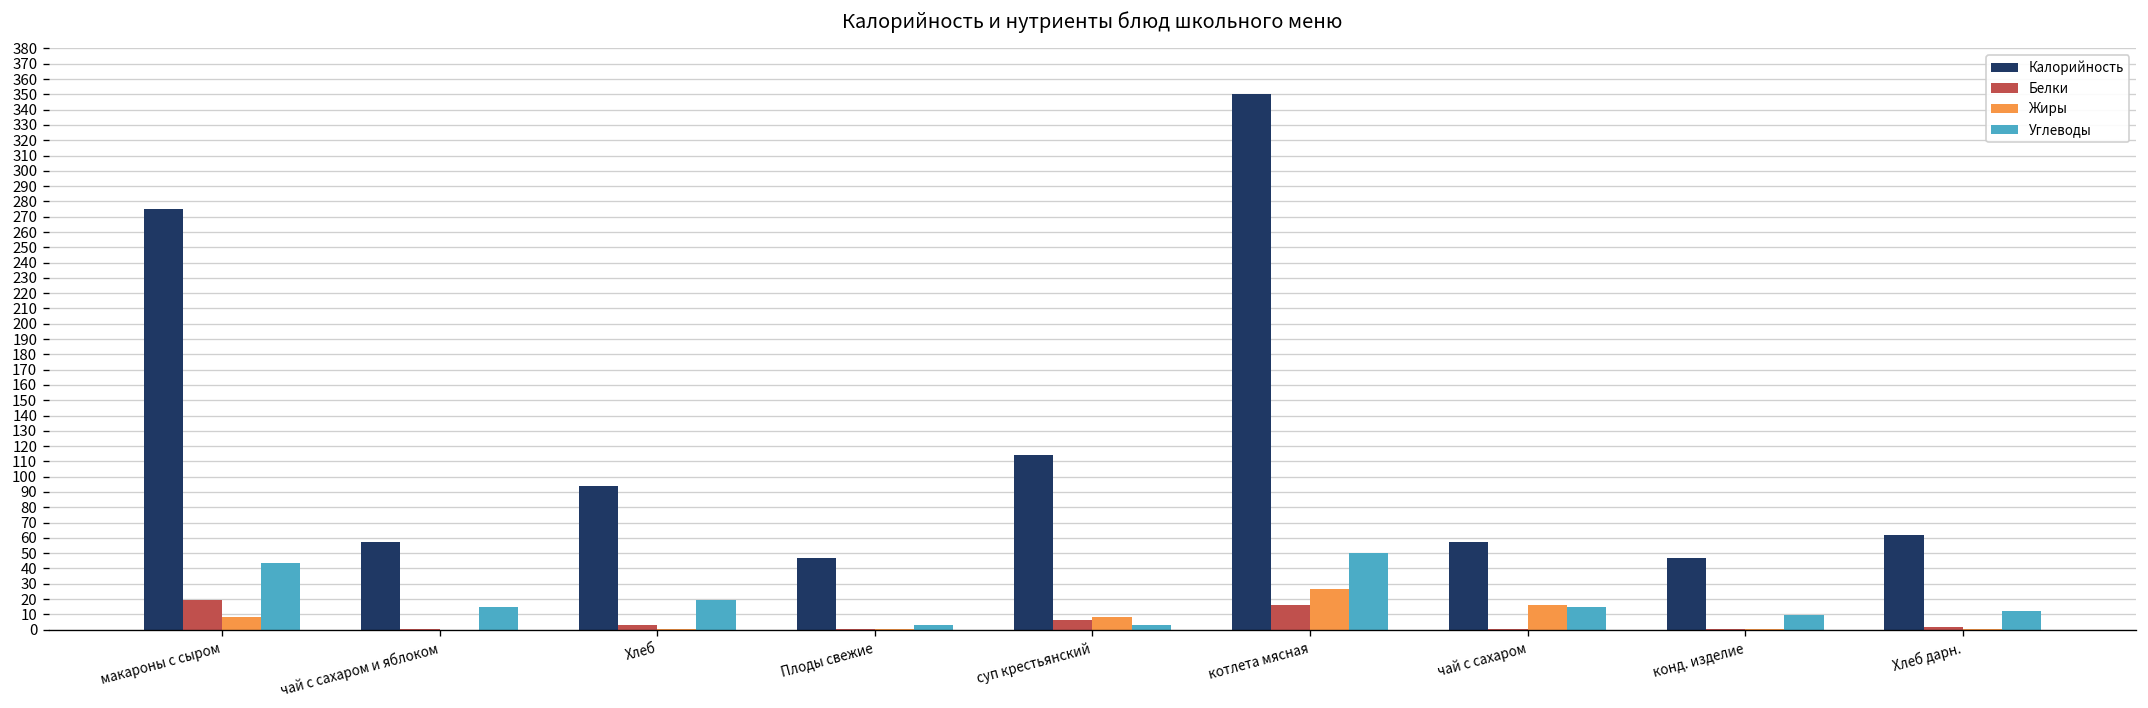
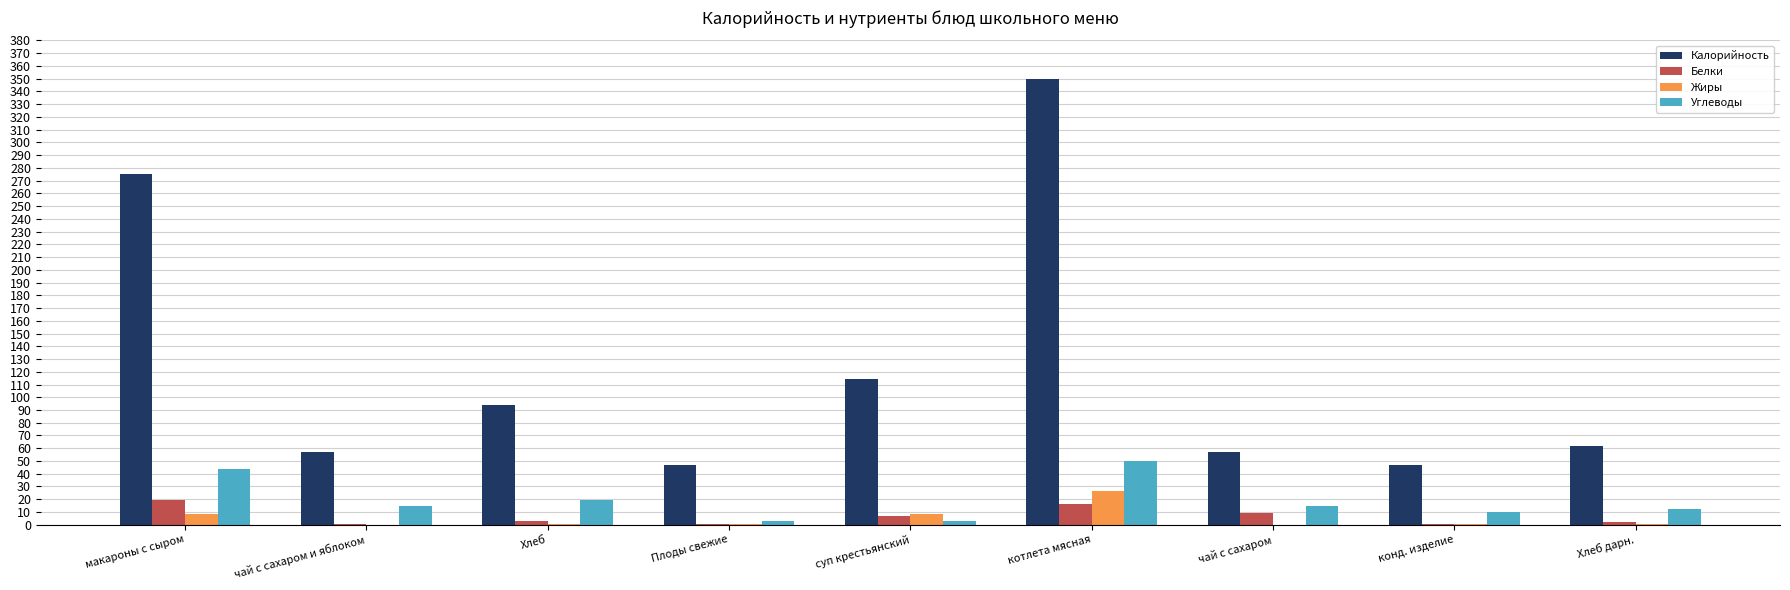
  {
    "Калорийность": {
      "макароны с сыром": 275,
      "чай с сахаром и яблоком": 57,
      "Хлеб": 94,
      "Плоды свежие": 47,
      "суп крестьянский": 114,
      "котлета мясная": 350,
      "чай с сахаром": 57,
      "конд. изделие": 47,
      "Хлеб дарн.": 62
    },
    "Белки": {
      "макароны с сыром": 19,
      "Хлеб": 3,
      "суп крестьянский": 7,
      "котлета мясная": 16,
-     "чай с сахаром": 0,
+     "чай с сахаром": 9,
      "Хлеб дарн.": 2
    },
    "Жиры": {
      "макароны с сыром": 8,
      "суп крестьянский": 9,
      "котлета мясная": 27,
-     "чай с сахаром": 16
+     "чай с сахаром": 0
    },
    "Углеводы": {
      "макароны с сыром": 44,
      "чай с сахаром и яблоком": 15,
      "Хлеб": 19,
      "Плоды свежие": 3,
      "суп крестьянский": 3,
      "котлета мясная": 50,
      "чай с сахаром": 15,
      "конд. изделие": 10,
      "Хлеб дарн.": 12
    }
  }
